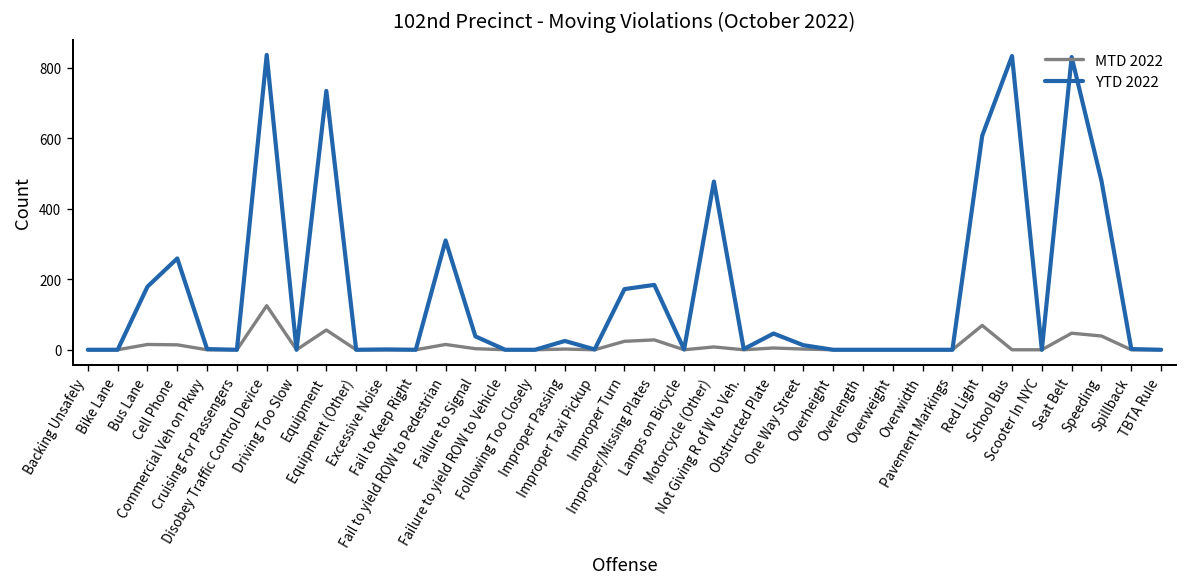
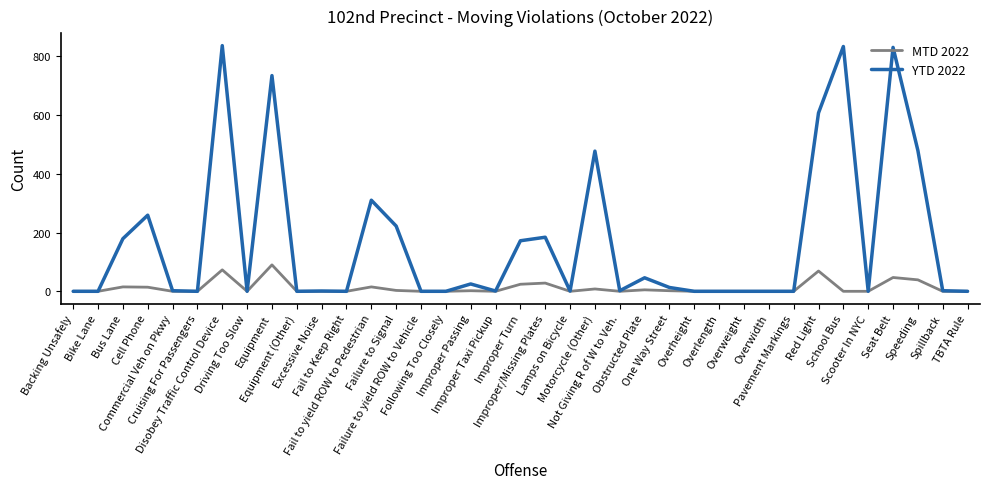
  {
    "MTD 2022": {
      "Bus Lane": 20,
      "Cell Phone": 10,
-     "Disobey Traffic Control Device": 130,
-     "Equipment": 60,
+     "Disobey Traffic Control Device": 70,
+     "Equipment": 90,
      "Fail to yield ROW to Pedestrian": 20,
      "Failure to Signal": 0,
      "Improper Passing": 0,
      "Improper Turn": 20,
      "Improper/Missing Plates": 30,
      "Motorcycle (Other)": 10,
      "Obstructed Plate": 10,
      "One Way Street": 0,
      "Red Light": 70,
      "School Bus": 0,
      "Seat Belt": 50,
      "Speeding": 40
    },
    "YTD 2022": {
      "Bus Lane": 180,
      "Cell Phone": 260,
      "Disobey Traffic Control Device": 840,
      "Equipment": 730,
      "Fail to yield ROW to Pedestrian": 310,
-     "Failure to Signal": 40,
+     "Failure to Signal": 220,
      "Improper Passing": 30,
      "Improper Turn": 170,
      "Improper/Missing Plates": 180,
      "Motorcycle (Other)": 480,
      "Obstructed Plate": 50,
      "One Way Street": 10,
      "Red Light": 610,
      "School Bus": 830,
      "Seat Belt": 830,
      "Speeding": 480
    }
  }
